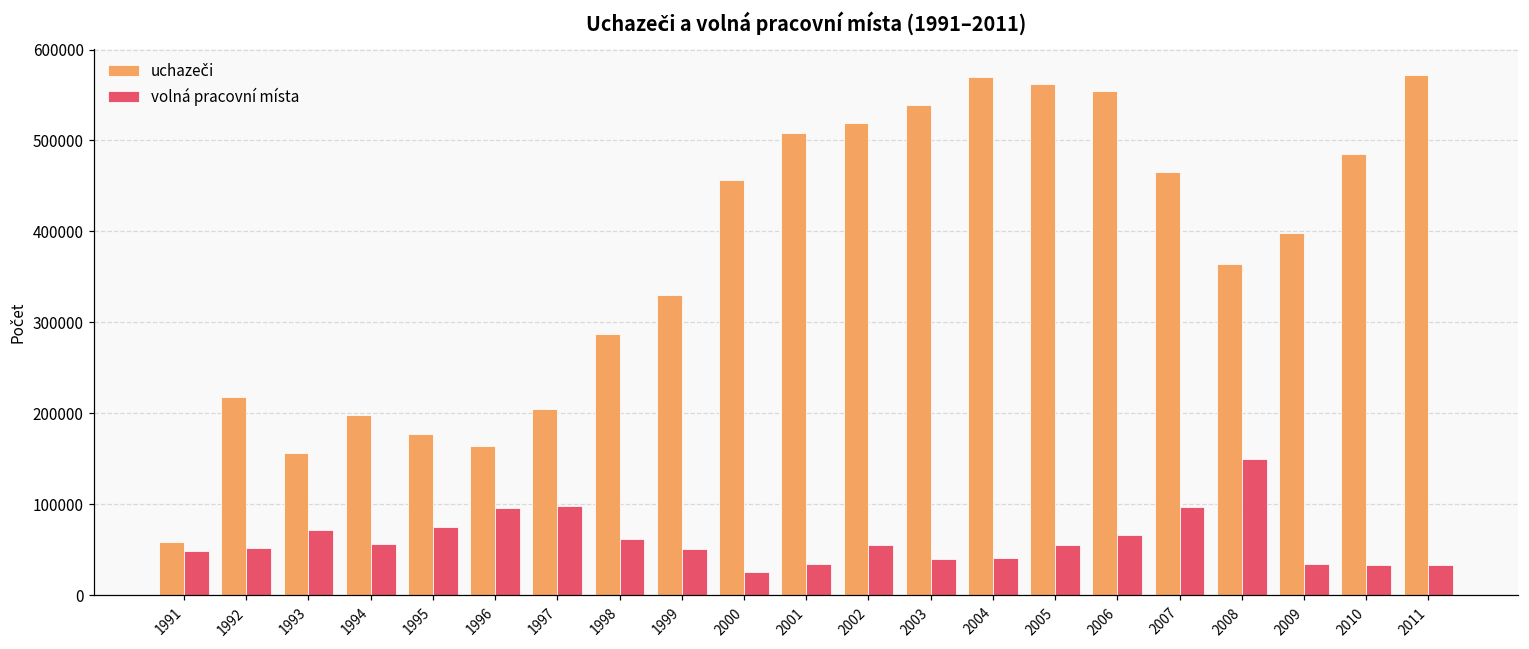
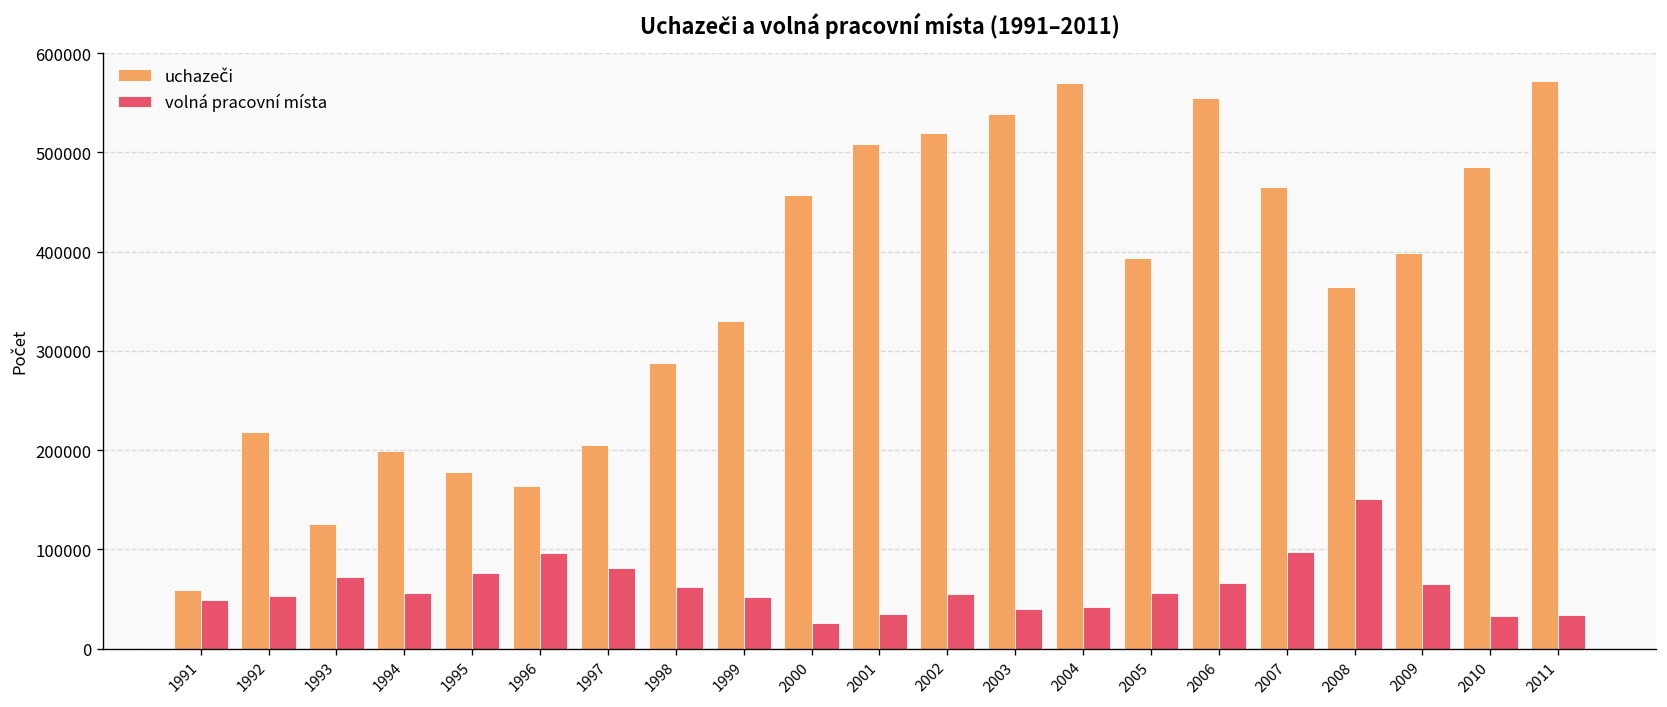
  {
    "uchazeči": {
      "1991": 60000,
      "1992": 220000,
-     "1993": 160000,
+     "1993": 130000,
      "1994": 200000,
      "1995": 180000,
      "1996": 160000,
      "1997": 210000,
      "1998": 290000,
      "1999": 330000,
      "2000": 460000,
      "2001": 510000,
      "2002": 520000,
      "2003": 540000,
      "2004": 570000,
-     "2005": 560000,
+     "2005": 390000,
      "2006": 550000,
      "2007": 470000,
      "2008": 360000,
      "2009": 400000,
      "2010": 490000,
      "2011": 570000
    },
    "volná pracovní místa": {
      "1991": 50000,
      "1992": 50000,
      "1993": 70000,
      "1994": 60000,
      "1995": 80000,
      "1996": 100000,
-     "1997": 100000,
+     "1997": 80000,
      "1998": 60000,
      "1999": 50000,
      "2000": 30000,
      "2001": 30000,
      "2002": 50000,
      "2003": 40000,
      "2004": 40000,
      "2005": 60000,
      "2006": 70000,
      "2007": 100000,
      "2008": 150000,
-     "2009": 30000,
+     "2009": 60000,
      "2010": 30000,
      "2011": 30000
    }
  }
